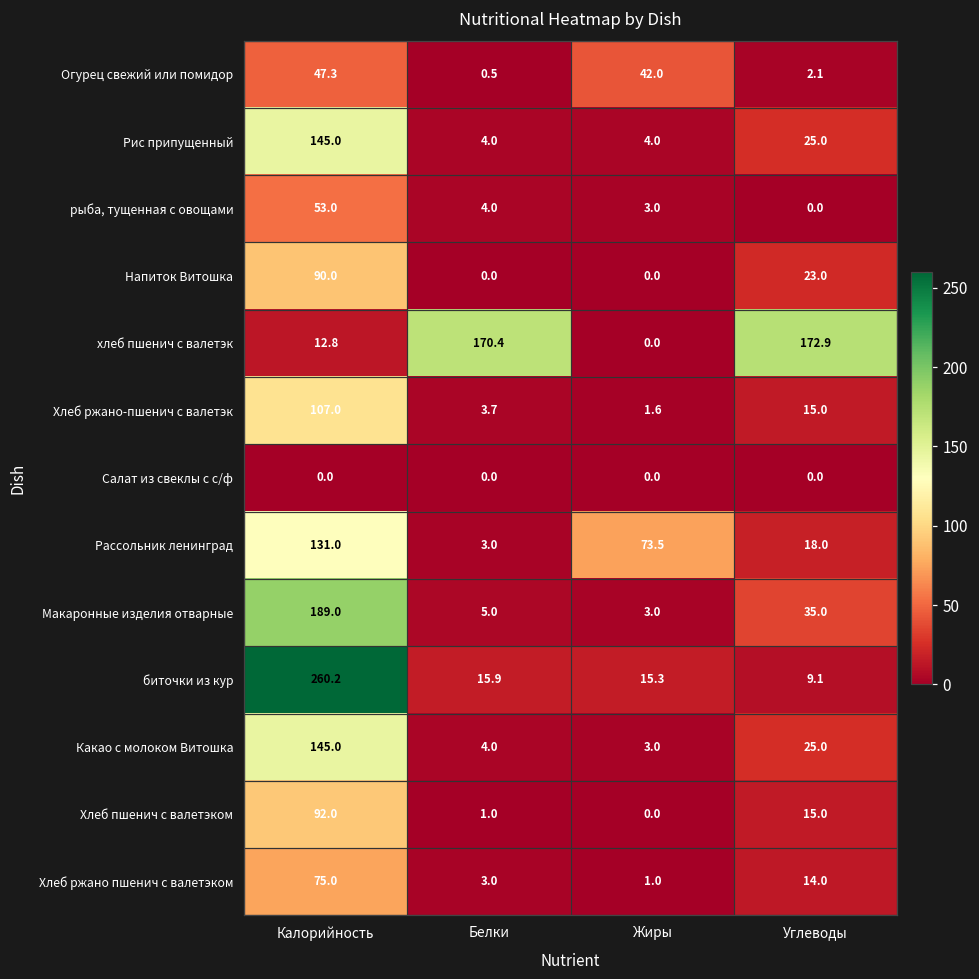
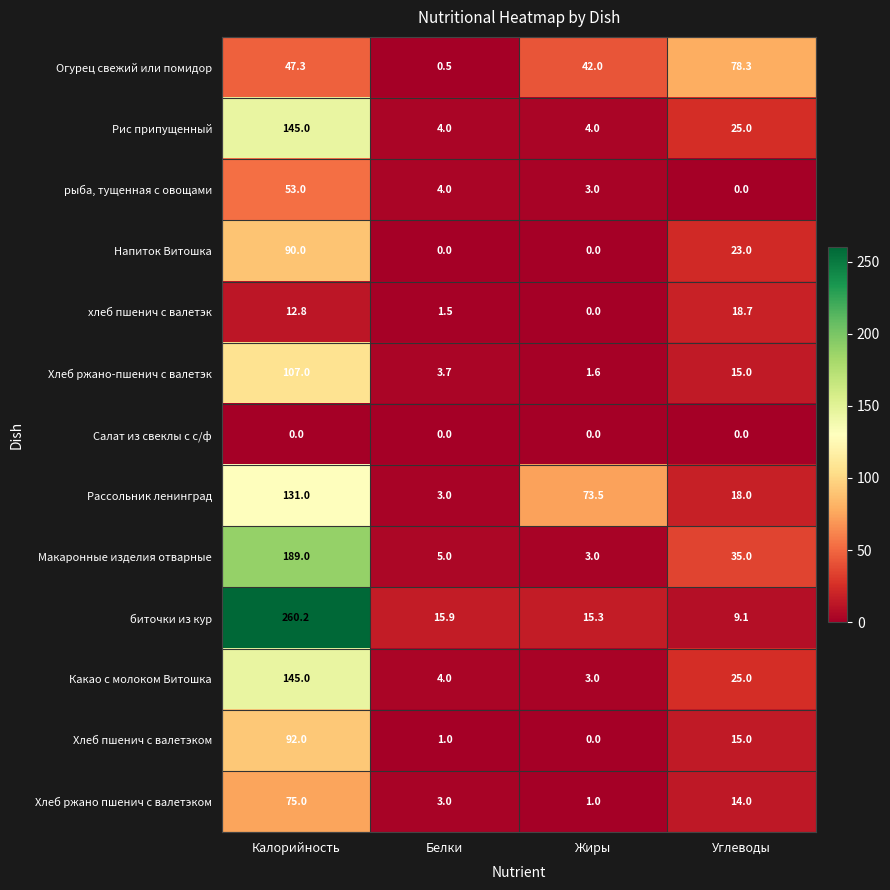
  {
    "Огурец свежий или помидор": {
      "Калорийность": 47.3,
      "Белки": 0.5,
      "Жиры": 42.0,
-     "Углеводы": 2.1
+     "Углеводы": 78.3
    },
    "Рис припущенный": {
      "Калорийность": 145.0,
      "Белки": 4.0,
      "Жиры": 4.0,
      "Углеводы": 25.0
    },
    "рыба, тущенная с овощами": {
      "Калорийность": 53.0,
      "Белки": 4.0,
      "Жиры": 3.0,
      "Углеводы": 0.0
    },
    "Напиток Витошка": {
      "Калорийность": 90.0,
      "Белки": 0.0,
      "Жиры": 0.0,
      "Углеводы": 23.0
    },
    "хлеб пшенич с валетэк": {
      "Калорийность": 12.8,
-     "Белки": 170.4,
+     "Белки": 1.5,
      "Жиры": 0.0,
-     "Углеводы": 172.9
+     "Углеводы": 18.7
    },
    "Хлеб ржано-пшенич с валетэк": {
      "Калорийность": 107.0,
      "Белки": 3.7,
      "Жиры": 1.6,
      "Углеводы": 15.0
    },
    "Салат из свеклы с с/ф": {
      "Калорийность": 0.0,
      "Белки": 0.0,
      "Жиры": 0.0,
      "Углеводы": 0.0
    },
    "Рассольник ленинград": {
      "Калорийность": 131.0,
      "Белки": 3.0,
      "Жиры": 73.5,
      "Углеводы": 18.0
    },
    "Макаронные изделия отварные": {
      "Калорийность": 189.0,
      "Белки": 5.0,
      "Жиры": 3.0,
      "Углеводы": 35.0
    },
    "биточки из кур": {
      "Калорийность": 260.2,
      "Белки": 15.9,
      "Жиры": 15.3,
      "Углеводы": 9.1
    },
    "Какао с молоком Витошка": {
      "Калорийность": 145.0,
      "Белки": 4.0,
      "Жиры": 3.0,
      "Углеводы": 25.0
    },
    "Хлеб пшенич с валетэком": {
      "Калорийность": 92.0,
      "Белки": 1.0,
      "Жиры": 0.0,
      "Углеводы": 15.0
    },
    "Хлеб ржано пшенич с валетэком": {
      "Калорийность": 75.0,
      "Белки": 3.0,
      "Жиры": 1.0,
      "Углеводы": 14.0
    }
  }
